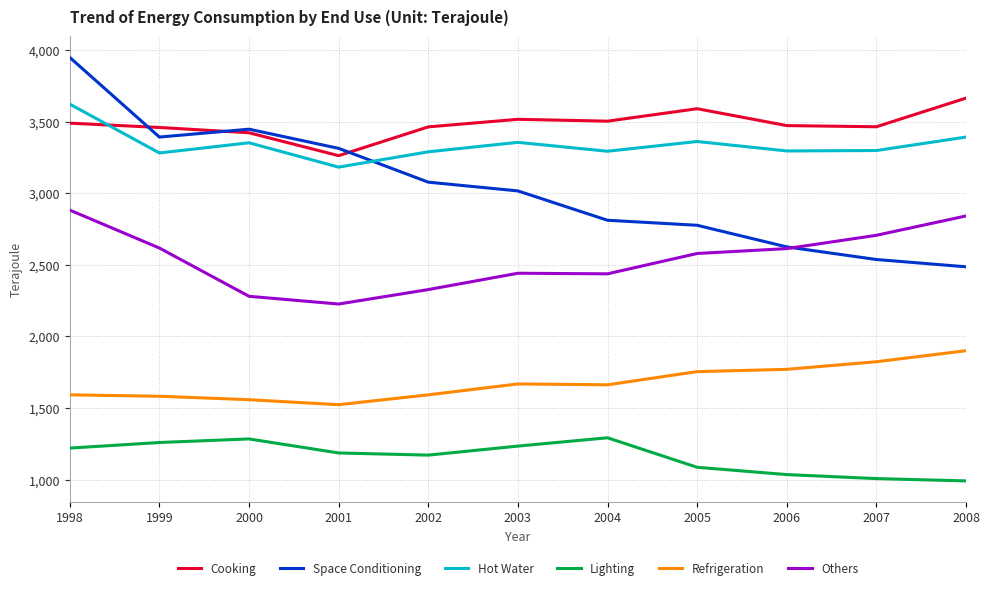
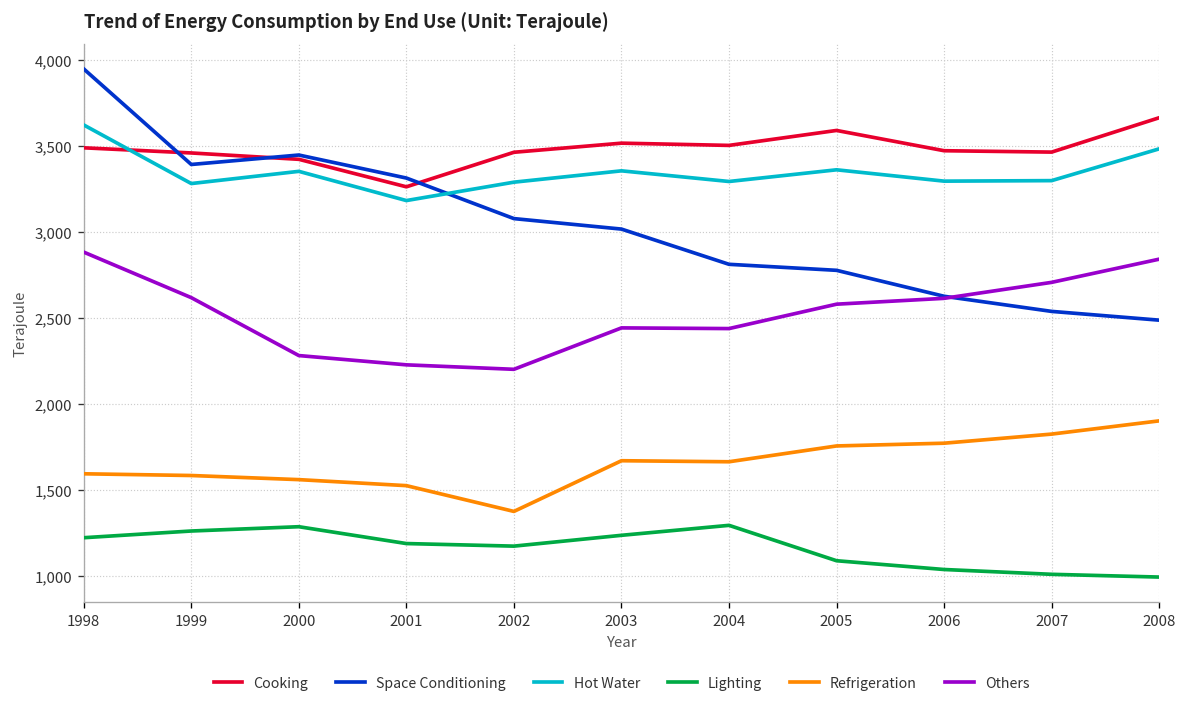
  {
    "Cooking": {
      "1998": "3,490",
      "1999": "3,460",
      "2000": "3,420",
      "2001": "3,260",
      "2002": "3,460",
      "2003": "3,520",
      "2004": "3,500",
      "2005": "3,590",
      "2006": "3,470",
      "2007": "3,460",
      "2008": "3,660"
    },
    "Space Conditioning": {
      "1998": "3,950",
      "1999": "3,390",
      "2000": "3,450",
      "2001": "3,310",
      "2002": "3,080",
      "2003": "3,020",
      "2004": "2,810",
      "2005": "2,780",
      "2007": "2,540",
      "2008": "2,490"
    },
    "Hot Water": {
      "1998": "3,620",
      "1999": "3,280",
      "2000": "3,350",
      "2001": "3,180",
      "2002": "3,290",
      "2003": "3,360",
      "2004": "3,290",
      "2005": "3,360",
      "2006": "3,300",
      "2007": "3,300",
-     "2008": "3,390"
+     "2008": "3,480"
    },
    "Lighting": {
      "1998": "1,220",
      "1999": "1,260",
      "2000": "1,280",
      "2001": "1,190",
      "2002": "1,170",
      "2003": "1,230",
      "2004": "1,290",
      "2005": "1,090",
      "2006": "1,040",
      "2007": "1,010",
      "2008": "990"
    },
    "Refrigeration": {
      "1998": "1,590",
      "1999": "1,580",
      "2000": "1,560",
      "2001": "1,520",
-     "2002": "1,590",
+     "2002": "1,370",
      "2003": "1,670",
      "2004": "1,660",
      "2005": "1,750",
      "2006": "1,770",
      "2007": "1,820",
      "2008": "1,900"
    },
    "Others": {
      "1998": "2,880",
      "1999": "2,620",
      "2000": "2,280",
      "2001": "2,230",
-     "2002": "2,330",
+     "2002": "2,200",
      "2003": "2,440",
      "2004": "2,440",
      "2005": "2,580",
      "2007": "2,710",
      "2008": "2,840"
    }
  }
